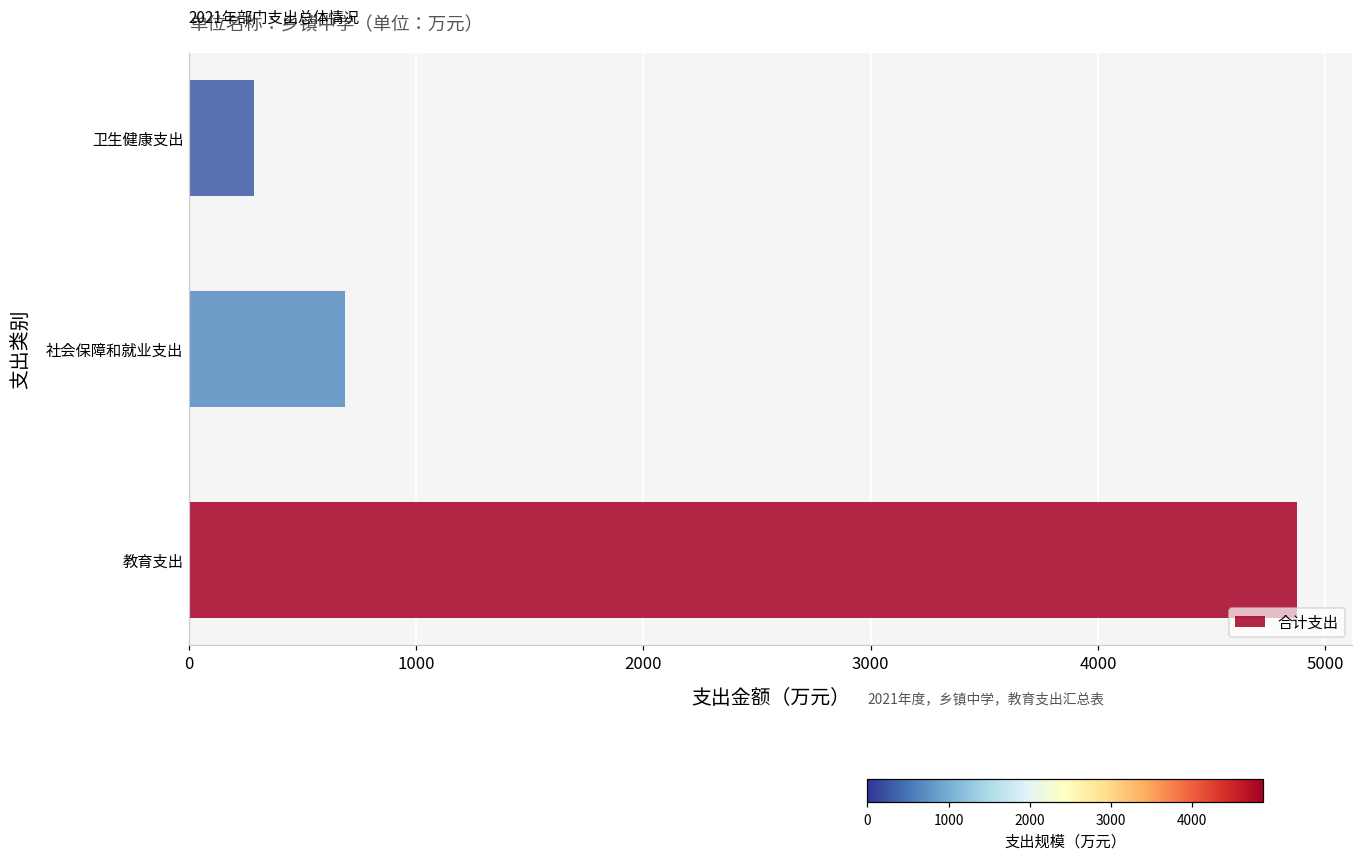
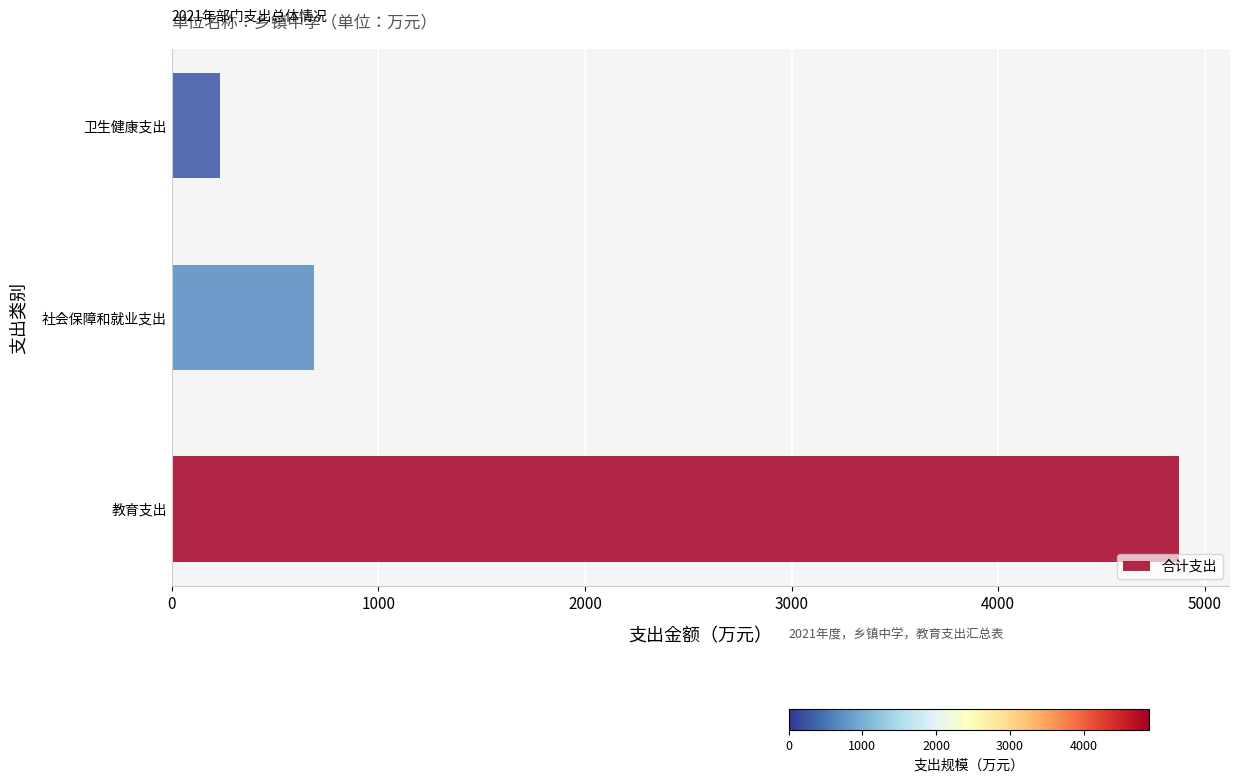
  {
-   "卫生健康支出": 290,
+   "卫生健康支出": 230,
    "社会保障和就业支出": 690,
    "教育支出": 4880
  }
